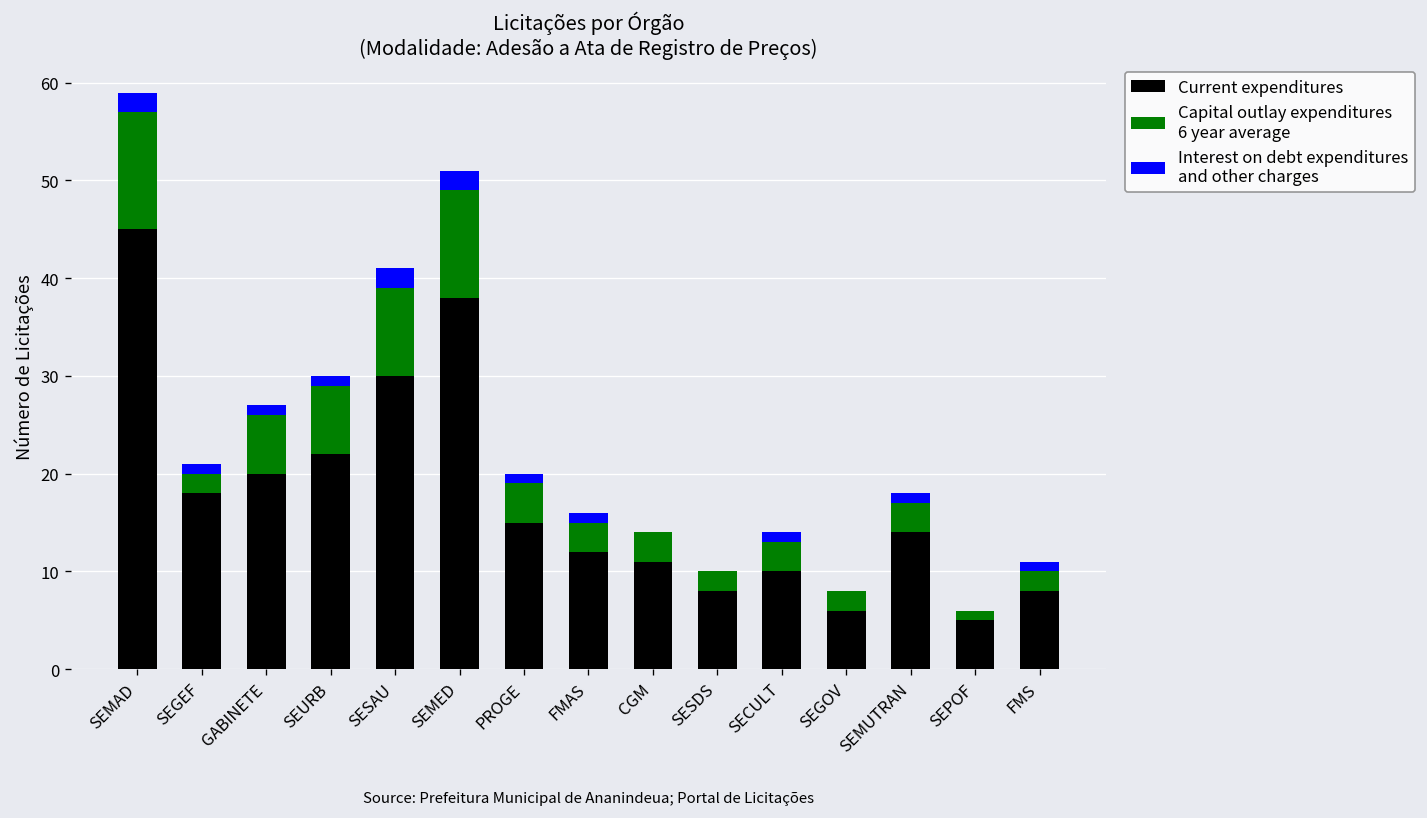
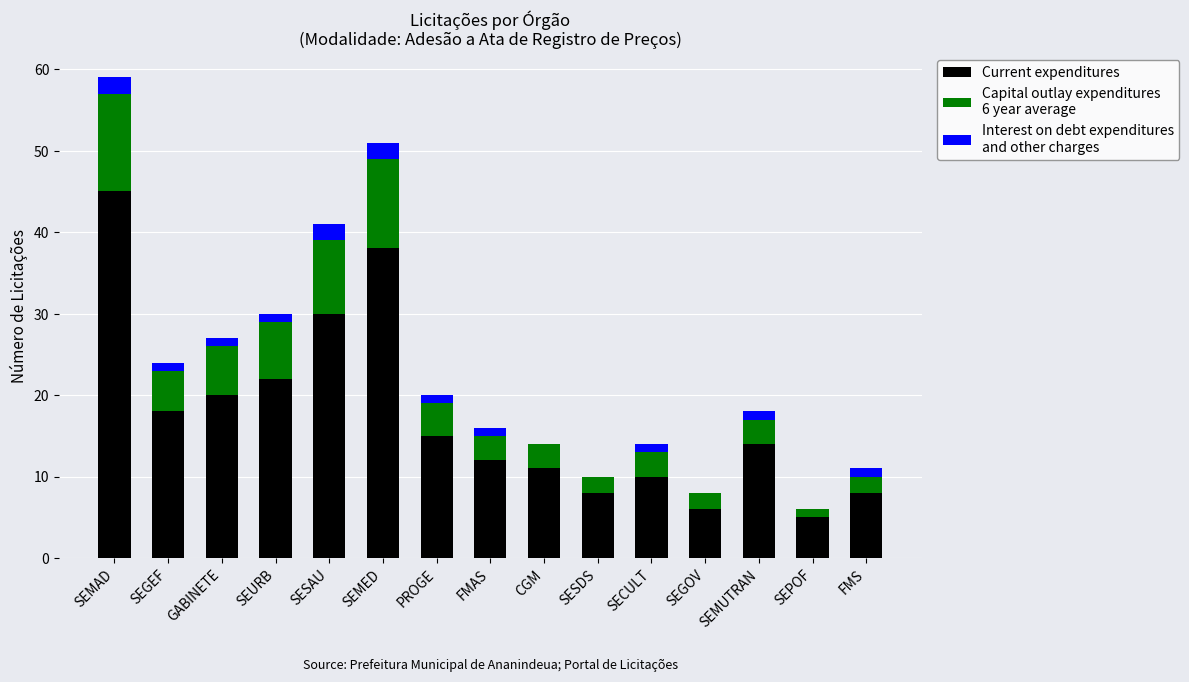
  {
    "Current expenditures": {
      "SEMAD": 45,
      "SEGEF": 18,
      "GABINETE": 20,
      "SEURB": 22,
      "SESAU": 30,
      "SEMED": 38,
      "PROGE": 15,
      "FMAS": 12,
      "CGM": 11,
      "SESDS": 8,
      "SECULT": 10,
      "SEGOV": 6,
      "SEMUTRAN": 14,
      "SEPOF": 5,
      "FMS": 8
    },
    "Capital outlay expenditures 6 year average": {
      "SEMAD": 12,
-     "SEGEF": 2,
+     "SEGEF": 5,
      "GABINETE": 6,
      "SEURB": 7,
      "SESAU": 9,
      "SEMED": 11,
      "PROGE": 4,
      "FMAS": 3,
      "CGM": 3,
      "SESDS": 2,
      "SECULT": 3,
      "SEGOV": 2,
      "SEMUTRAN": 3,
      "SEPOF": 1,
      "FMS": 2
    },
    "Interest on debt expenditures and other charges": {
      "SEMAD": 2,
      "SEGEF": 1,
      "GABINETE": 1,
      "SEURB": 1,
      "SESAU": 2,
      "SEMED": 2,
      "PROGE": 1,
      "FMAS": 1,
      "CGM": 0,
      "SESDS": 0,
      "SECULT": 1,
      "SEGOV": 0,
      "SEMUTRAN": 1,
      "SEPOF": 0,
      "FMS": 1
    }
  }
